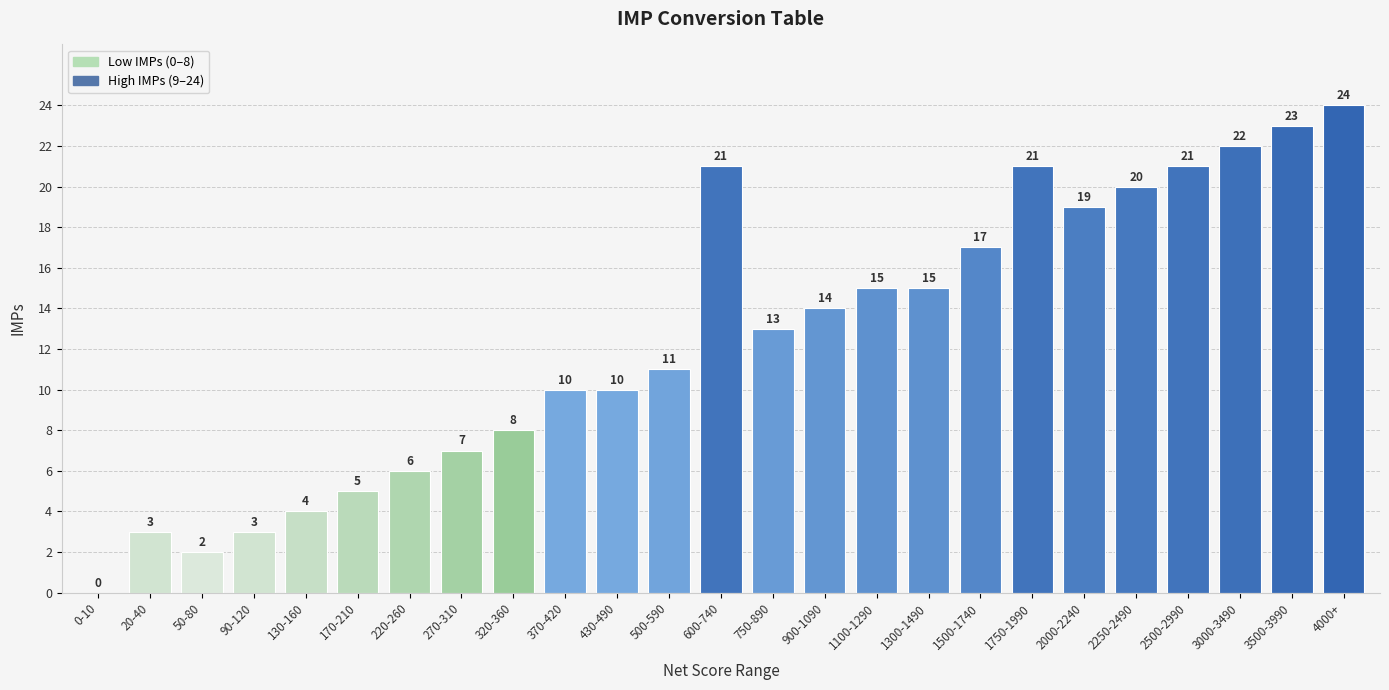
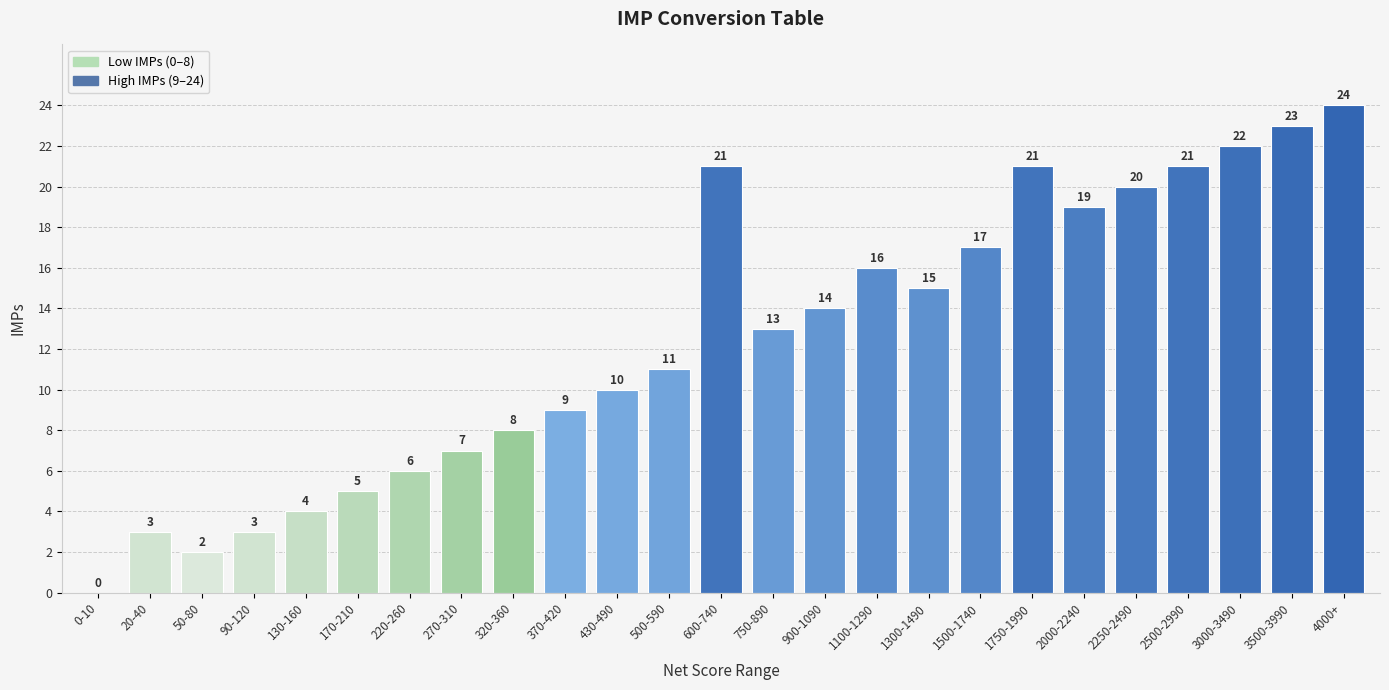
  {
    "0-10": 0,
    "20-40": 3,
    "50-80": 2,
    "90-120": 3,
    "130-160": 4,
    "170-210": 5,
    "220-260": 6,
    "270-310": 7,
    "320-360": 8,
-   "370-420": 10,
+   "370-420": 9,
    "430-490": 10,
    "500-590": 11,
    "600-740": 21,
    "750-890": 13,
    "900-1090": 14,
-   "1100-1290": 15,
+   "1100-1290": 16,
    "1300-1490": 15,
    "1500-1740": 17,
    "1750-1990": 21,
    "2000-2240": 19,
    "2250-2490": 20,
    "2500-2990": 21,
    "3000-3490": 22,
    "3500-3990": 23,
    "4000+": 24
  }
